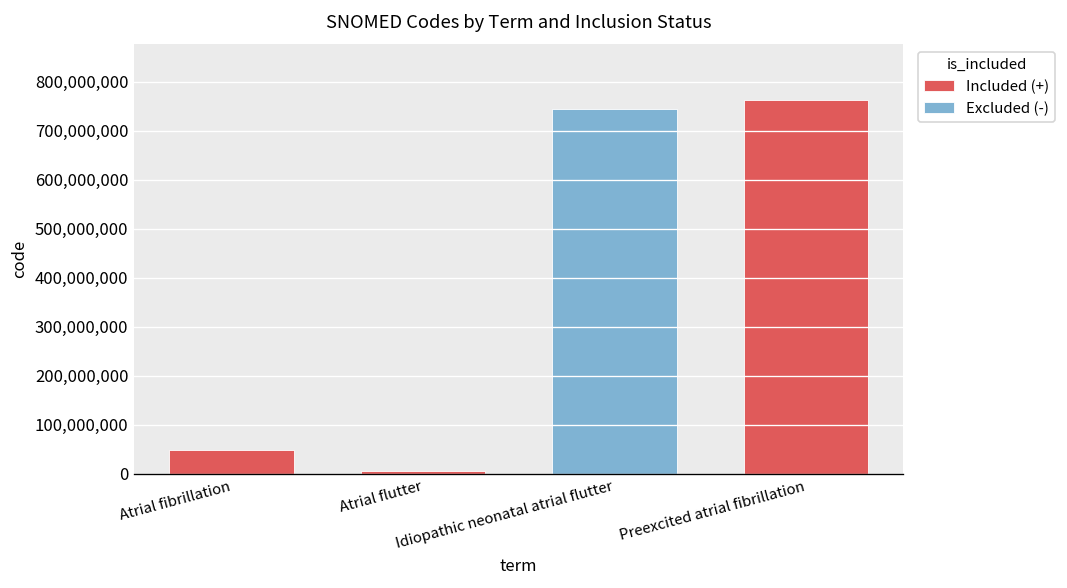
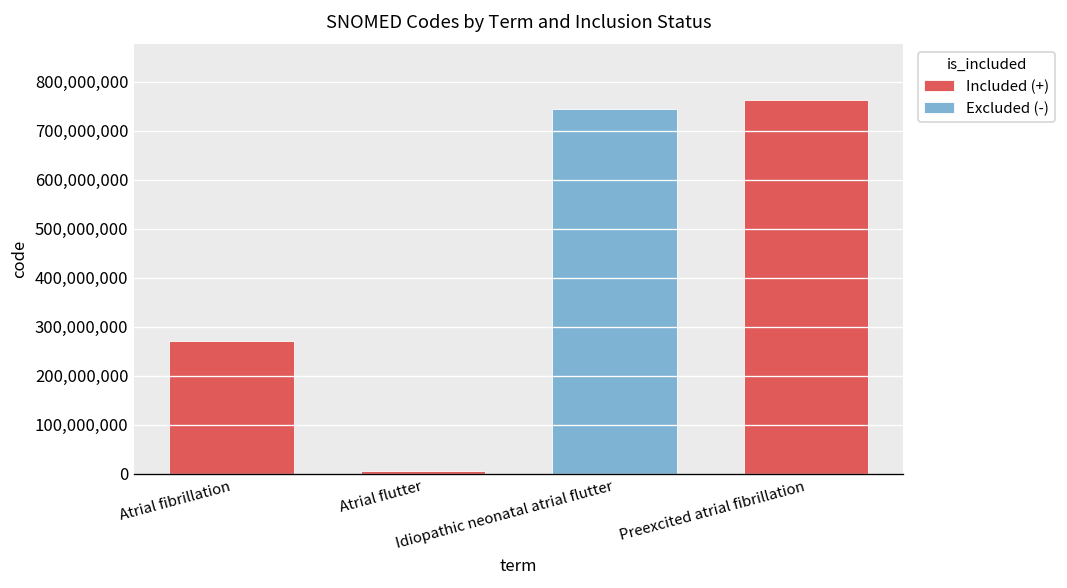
  {
    "Included (+)": {
-     "Atrial fibrillation": "50,000,000",
+     "Atrial fibrillation": "270,000,000",
      "Idiopathic neonatal atrial flutter": "0",
      "Preexcited atrial fibrillation": "760,000,000"
    },
    "Excluded (-)": {
      "Atrial fibrillation": "0",
      "Atrial flutter": "0",
      "Idiopathic neonatal atrial flutter": "740,000,000",
      "Preexcited atrial fibrillation": "0"
    }
  }
